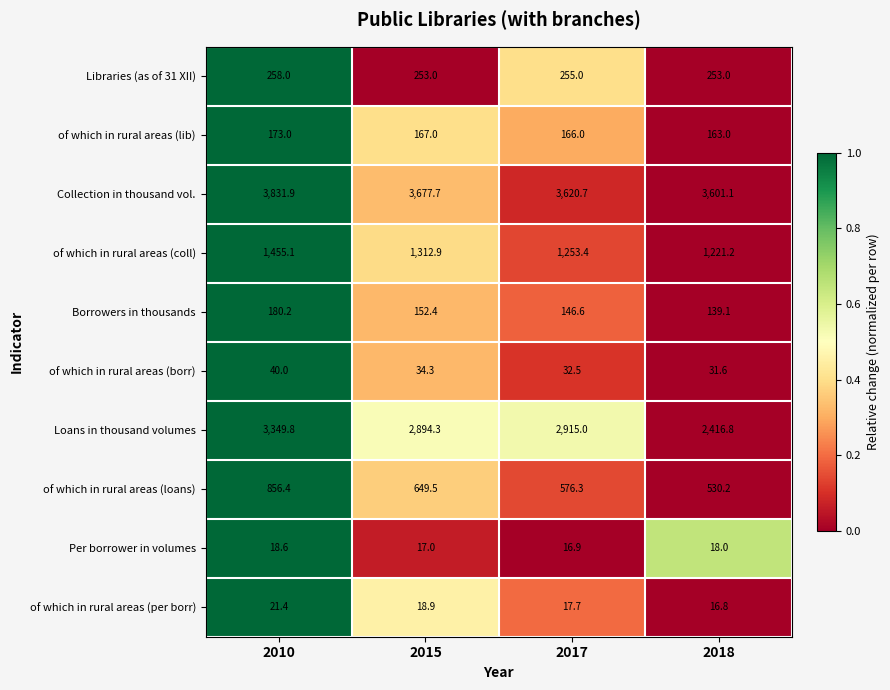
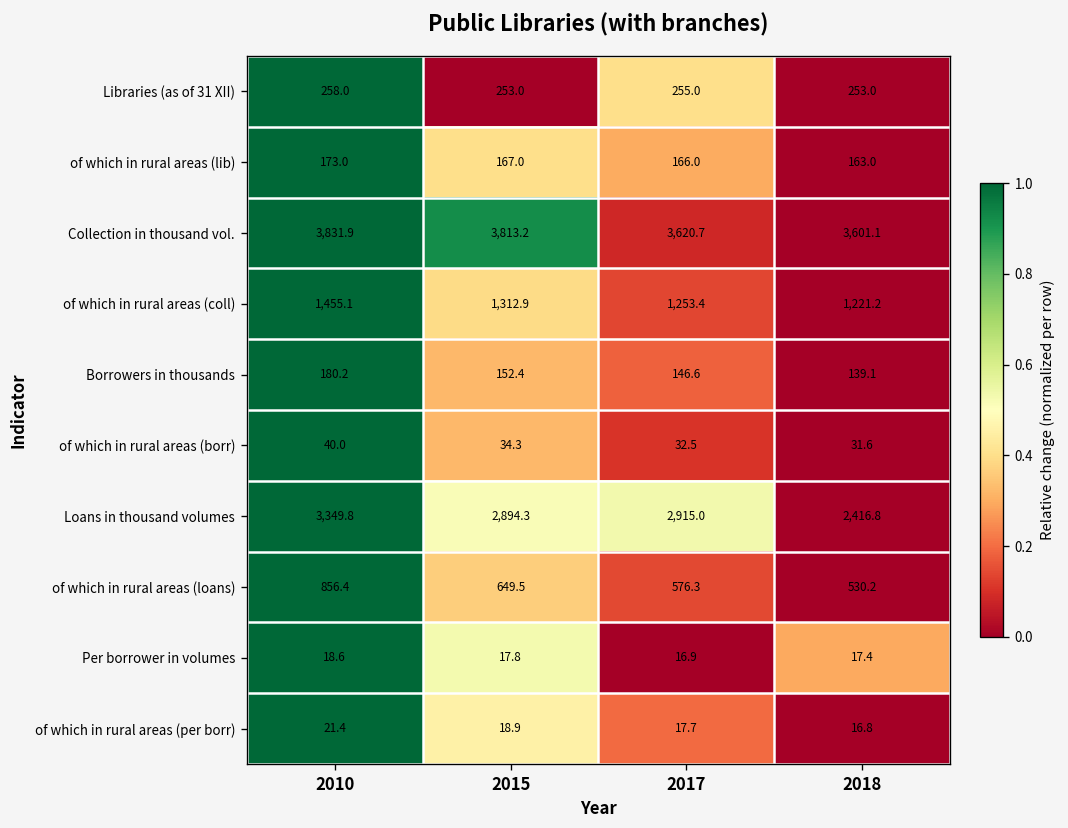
  {
    "Libraries (as of 31 XII)": {
      "2010": "258.0",
      "2015": "253.0",
      "2017": "255.0",
      "2018": "253.0"
    },
    "of which in rural areas (lib)": {
      "2010": "173.0",
      "2015": "167.0",
      "2017": "166.0",
      "2018": "163.0"
    },
    "Collection in thousand vol.": {
      "2010": "3,831.9",
-     "2015": "3,677.7",
+     "2015": "3,813.2",
      "2017": "3,620.7",
      "2018": "3,601.1"
    },
    "of which in rural areas (coll)": {
      "2010": "1,455.1",
      "2015": "1,312.9",
      "2017": "1,253.4",
      "2018": "1,221.2"
    },
    "Borrowers in thousands": {
      "2010": "180.2",
      "2015": "152.4",
      "2017": "146.6",
      "2018": "139.1"
    },
    "of which in rural areas (borr)": {
      "2010": "40.0",
      "2015": "34.3",
      "2017": "32.5",
      "2018": "31.6"
    },
    "Loans in thousand volumes": {
      "2010": "3,349.8",
      "2015": "2,894.3",
      "2017": "2,915.0",
      "2018": "2,416.8"
    },
    "of which in rural areas (loans)": {
      "2010": "856.4",
      "2015": "649.5",
      "2017": "576.3",
      "2018": "530.2"
    },
    "Per borrower in volumes": {
      "2010": "18.6",
-     "2015": "17.0",
+     "2015": "17.8",
      "2017": "16.9",
-     "2018": "18.0"
+     "2018": "17.4"
    },
    "of which in rural areas (per borr)": {
      "2010": "21.4",
      "2015": "18.9",
      "2017": "17.7",
      "2018": "16.8"
    }
  }
